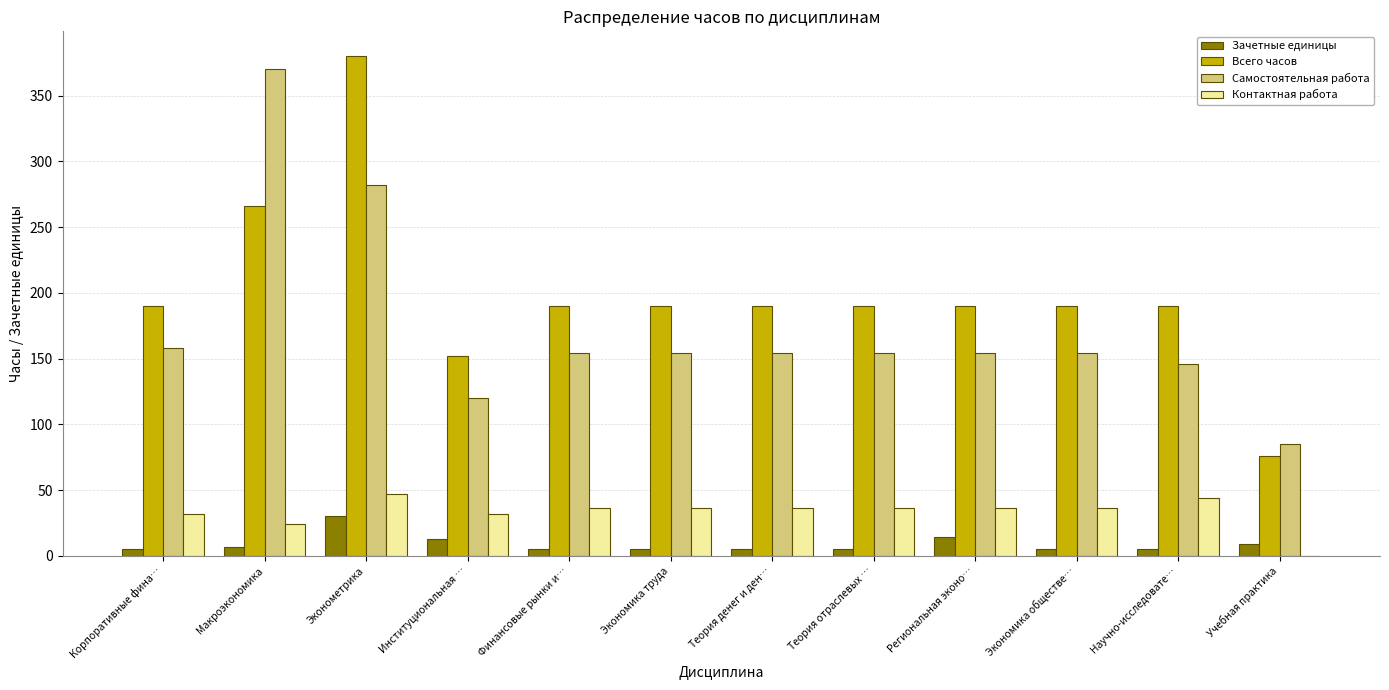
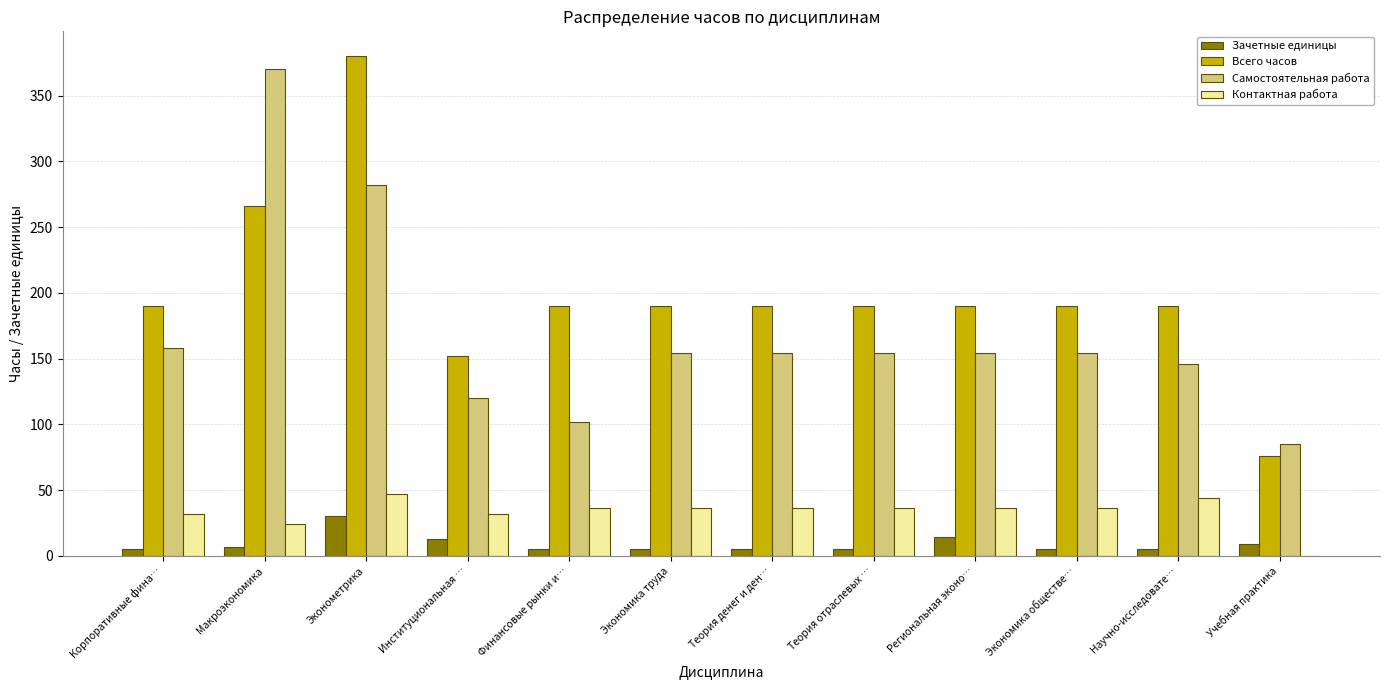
  {
    "Зачетные единицы": {
      "Корпоративные фина…": 5,
      "Макроэкономика": 7,
      "Эконометрика": 30,
      "Институциональная …": 13,
      "Финансовые рынки и…": 5,
      "Экономика труда": 5,
      "Теория денег и ден…": 5,
      "Теория отраслевых …": 5,
      "Региональная эконо…": 14,
      "Экономика обществе…": 5,
      "Научно-исследовате…": 5,
      "Учебная практика": 9
    },
    "Всего часов": {
      "Корпоративные фина…": 190,
      "Макроэкономика": 266,
      "Эконометрика": 380,
      "Институциональная …": 152,
      "Финансовые рынки и…": 190,
      "Экономика труда": 190,
      "Теория денег и ден…": 190,
      "Теория отраслевых …": 190,
      "Региональная эконо…": 190,
      "Экономика обществе…": 190,
      "Научно-исследовате…": 190,
      "Учебная практика": 76
    },
    "Самостоятельная работа": {
      "Корпоративные фина…": 158,
      "Макроэкономика": 370,
      "Эконометрика": 282,
      "Институциональная …": 120,
-     "Финансовые рынки и…": 154,
+     "Финансовые рынки и…": 102,
      "Экономика труда": 154,
      "Теория денег и ден…": 154,
      "Теория отраслевых …": 154,
      "Региональная эконо…": 154,
      "Экономика обществе…": 154,
      "Научно-исследовате…": 146,
      "Учебная практика": 85
    },
    "Контактная работа": {
      "Корпоративные фина…": 32,
      "Макроэкономика": 24,
      "Эконометрика": 47,
      "Институциональная …": 32,
      "Финансовые рынки и…": 36,
      "Экономика труда": 36,
      "Теория денег и ден…": 36,
      "Теория отраслевых …": 36,
      "Региональная эконо…": 36,
      "Экономика обществе…": 36,
      "Научно-исследовате…": 44,
      "Учебная практика": 0
    }
  }
